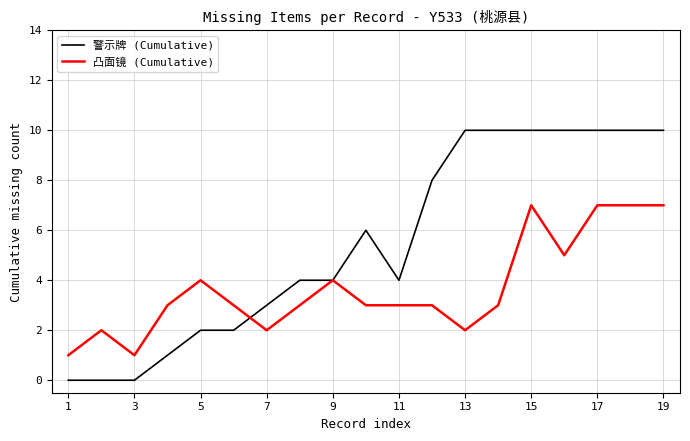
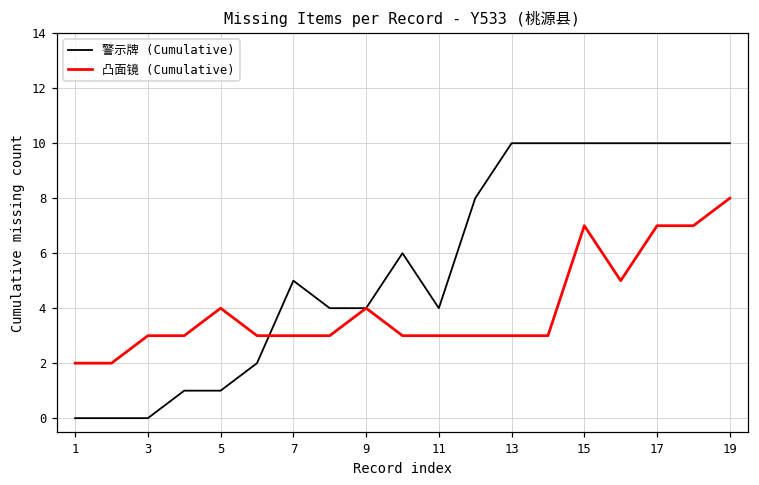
  {
    "警示牌 (Cumulative)": {
      "1": 0,
      "3": 0,
-     "5": 2,
-     "7": 3,
+     "5": 1,
+     "7": 5,
      "11": 4,
      "13": 10,
      "15": 10,
      "17": 10,
      "19": 10
    },
    "凸面镜 (Cumulative)": {
-     "1": 1,
-     "3": 1,
+     "1": 2,
+     "3": 3,
      "5": 4,
-     "7": 2,
+     "7": 3,
      "11": 3,
-     "13": 2,
+     "13": 3,
      "15": 7,
      "17": 7,
-     "19": 7
+     "19": 8
    }
  }
